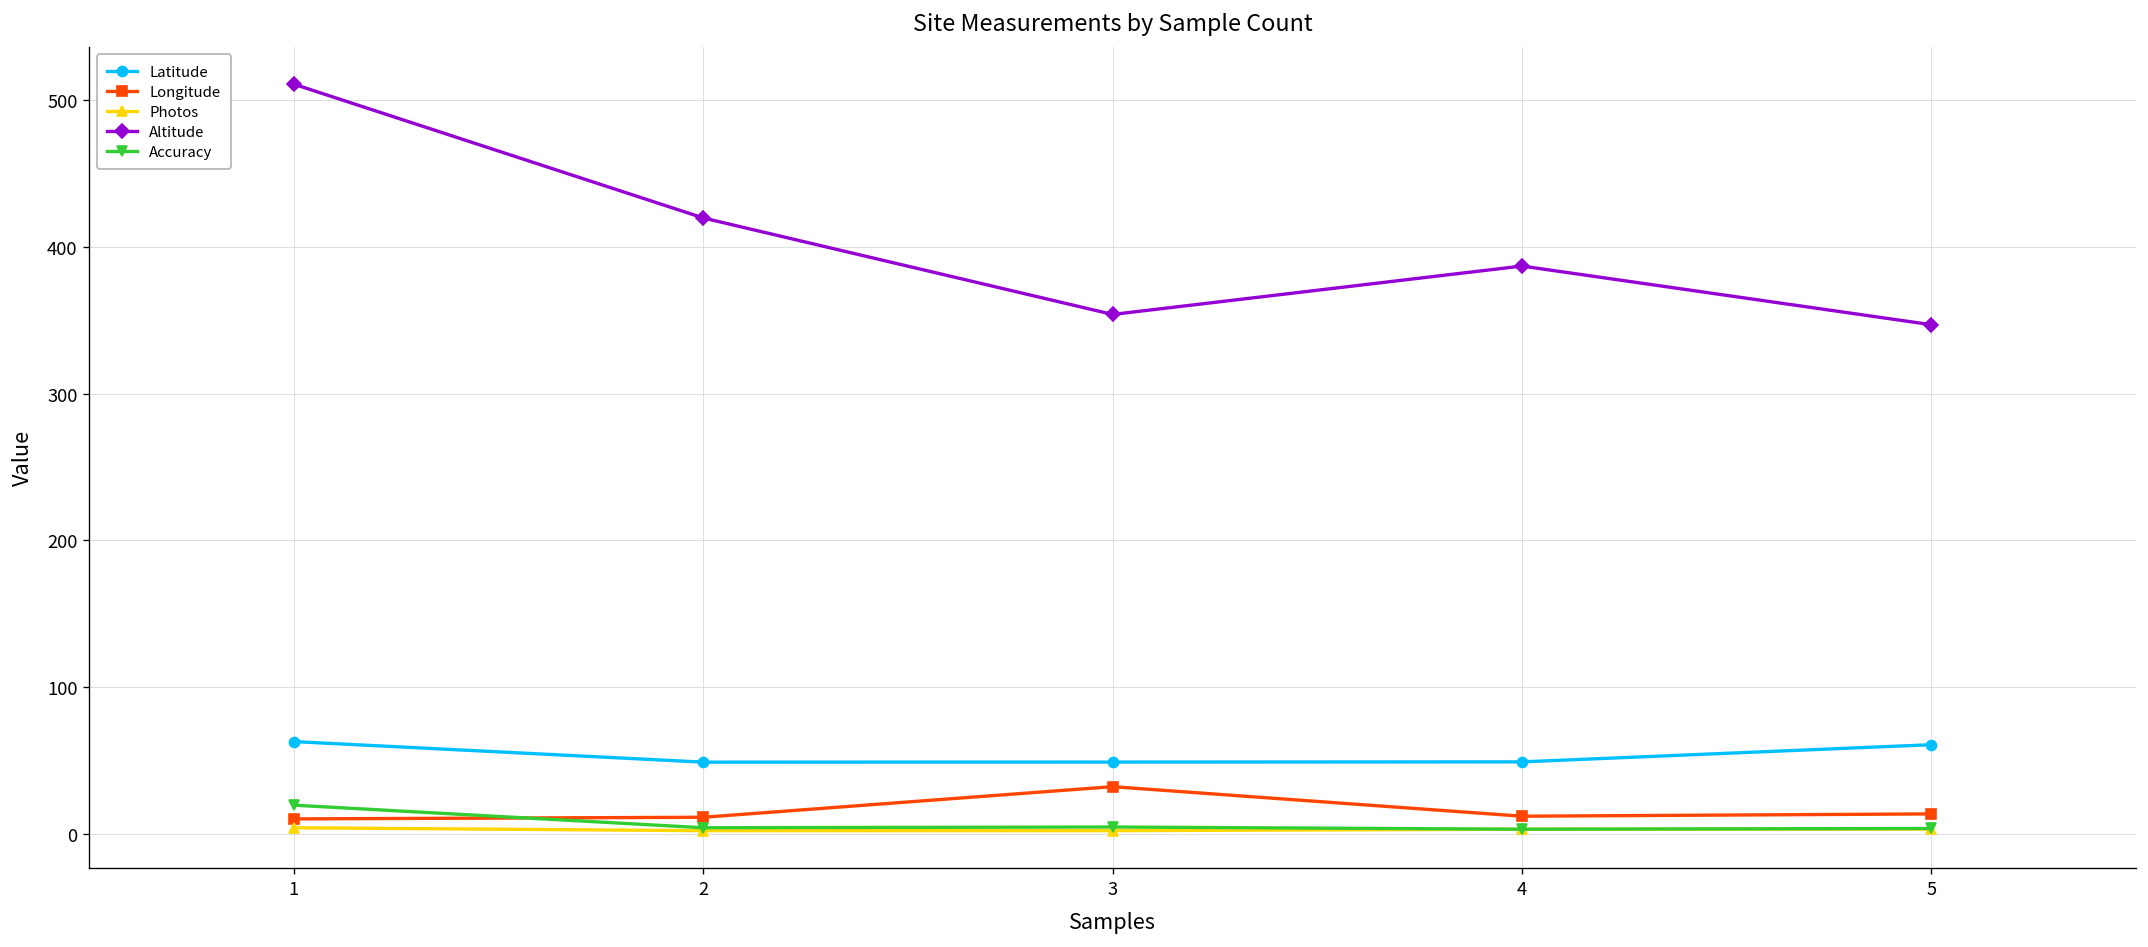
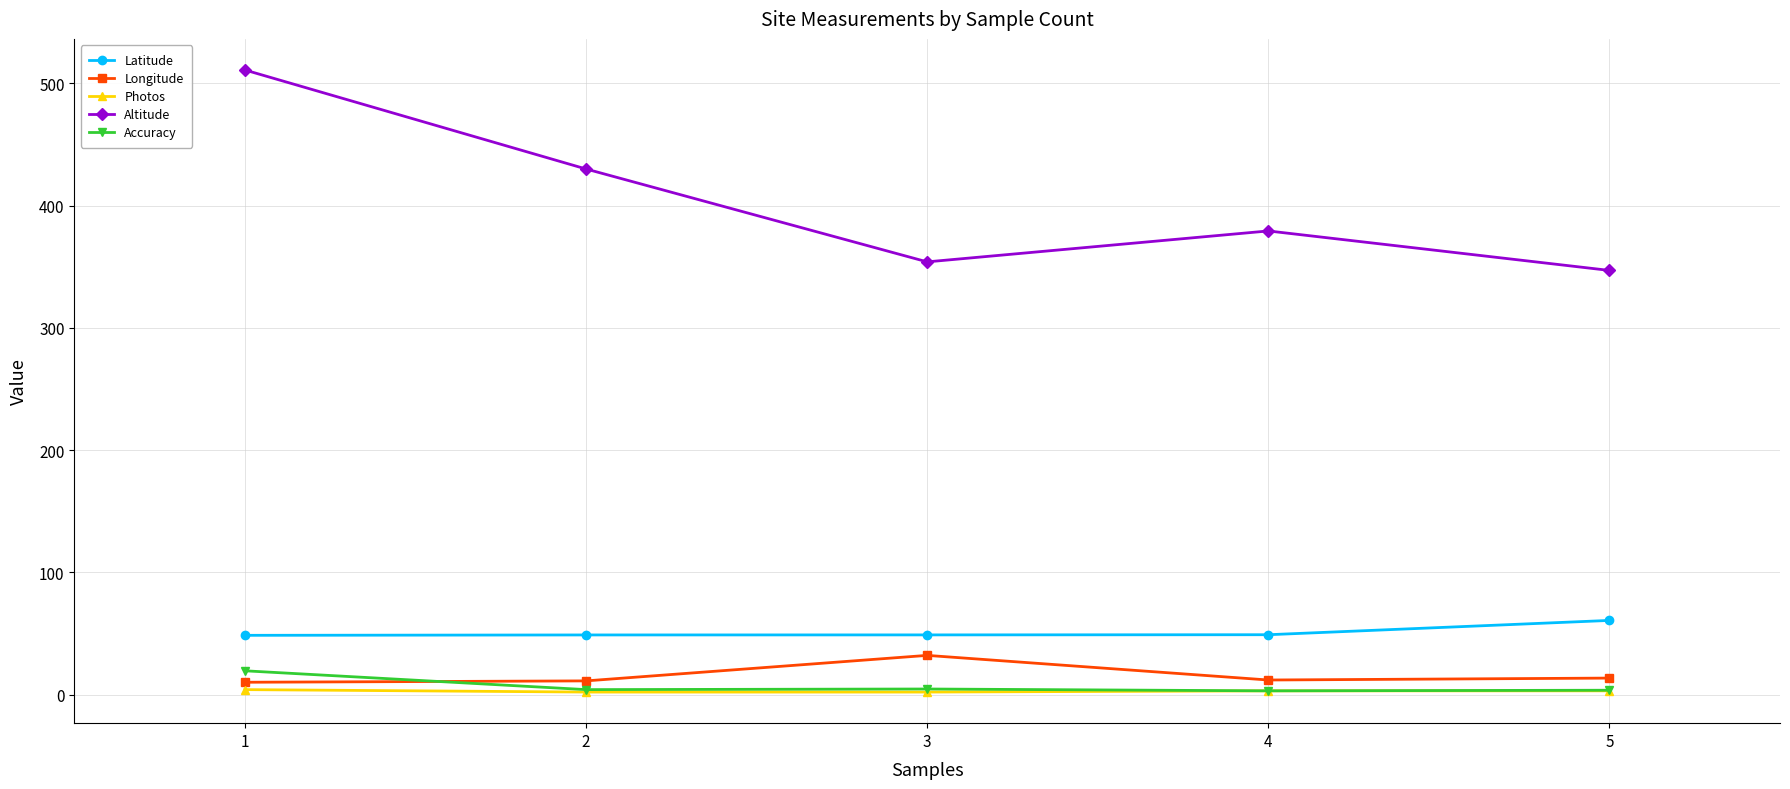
  {
    "Latitude": {
-     "1": 63,
+     "1": 48,
      "2": 49,
      "3": 49,
      "4": 49,
      "5": 61
    },
    "Longitude": {
      "1": 10,
      "2": 11,
      "3": 32,
      "4": 12,
      "5": 13
    },
    "Photos": {
      "1": 4,
      "3": 2
    },
    "Altitude": {
      "1": 511,
-     "2": 420,
+     "2": 430,
      "3": 354,
-     "4": 387,
+     "4": 379,
      "5": 347
    },
    "Accuracy": {
      "1": 19,
      "3": 5
    }
  }
